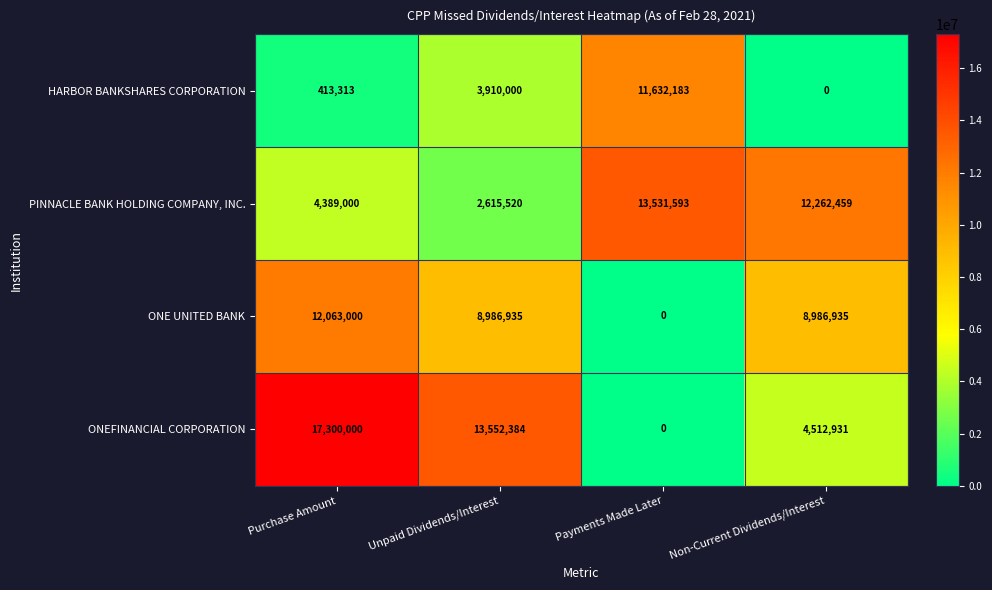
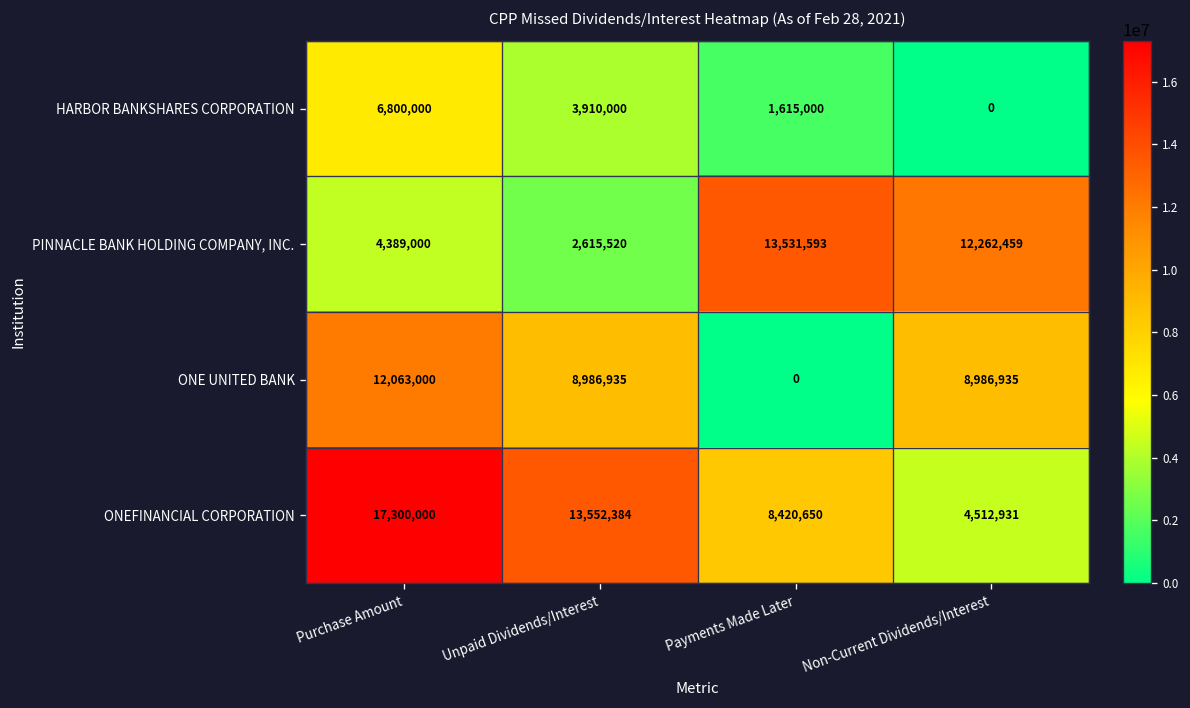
  {
    "HARBOR BANKSHARES CORPORATION": {
-     "Purchase Amount": "413,313",
+     "Purchase Amount": "6,800,000",
      "Unpaid Dividends/Interest": "3,910,000",
-     "Payments Made Later": "11,632,183",
+     "Payments Made Later": "1,615,000",
      "Non-Current Dividends/Interest": "0"
    },
    "PINNACLE BANK HOLDING COMPANY, INC.": {
      "Purchase Amount": "4,389,000",
      "Unpaid Dividends/Interest": "2,615,520",
      "Payments Made Later": "13,531,593",
      "Non-Current Dividends/Interest": "12,262,459"
    },
    "ONE UNITED BANK": {
      "Purchase Amount": "12,063,000",
      "Unpaid Dividends/Interest": "8,986,935",
      "Payments Made Later": "0",
      "Non-Current Dividends/Interest": "8,986,935"
    },
    "ONEFINANCIAL CORPORATION": {
      "Purchase Amount": "17,300,000",
      "Unpaid Dividends/Interest": "13,552,384",
-     "Payments Made Later": "0",
+     "Payments Made Later": "8,420,650",
      "Non-Current Dividends/Interest": "4,512,931"
    }
  }
